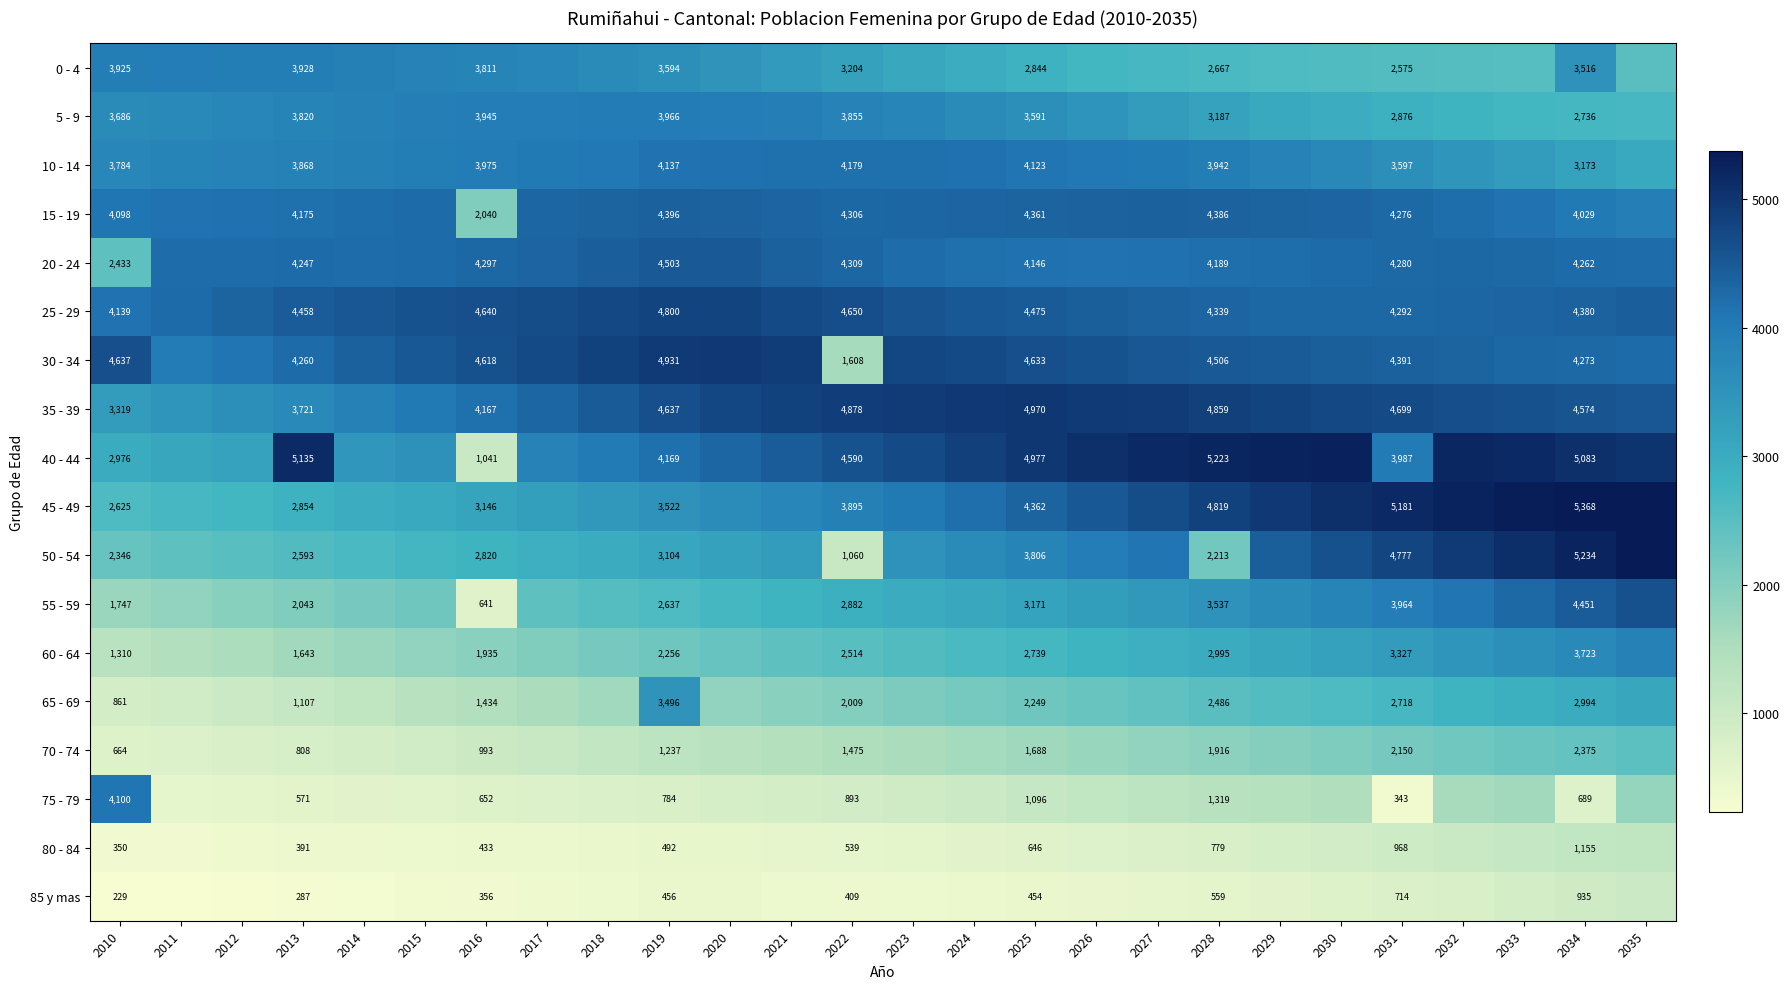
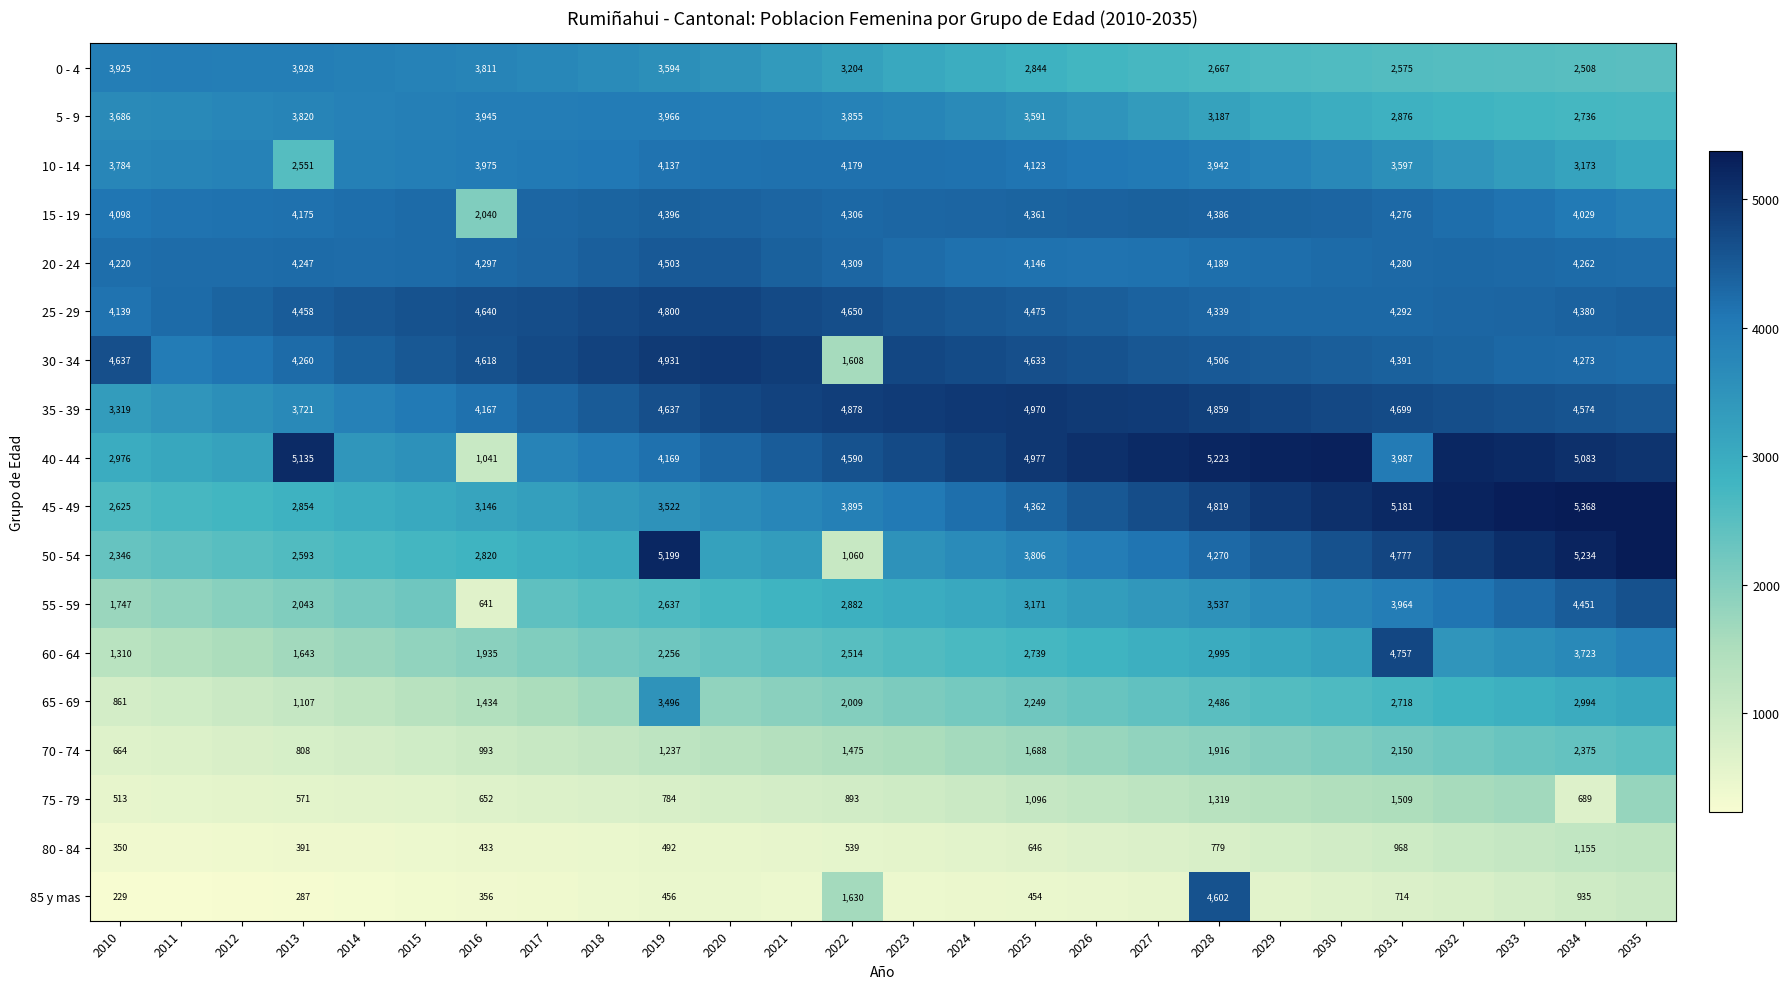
  {
    "0 - 4": {
      "2010": "3,925",
      "2013": "3,928",
      "2016": "3,811",
      "2019": "3,594",
      "2022": "3,204",
      "2025": "2,844",
      "2028": "2,667",
      "2031": "2,575",
-     "2034": "3,516"
+     "2034": "2,508"
    },
    "5 - 9": {
      "2010": "3,686",
      "2013": "3,820",
      "2016": "3,945",
      "2019": "3,966",
      "2022": "3,855",
      "2025": "3,591",
      "2028": "3,187",
      "2031": "2,876",
      "2034": "2,736"
    },
    "10 - 14": {
      "2010": "3,784",
-     "2013": "3,868",
+     "2013": "2,551",
      "2016": "3,975",
      "2019": "4,137",
      "2022": "4,179",
      "2025": "4,123",
      "2028": "3,942",
      "2031": "3,597",
      "2034": "3,173"
    },
    "15 - 19": {
      "2010": "4,098",
      "2013": "4,175",
      "2016": "2,040",
      "2019": "4,396",
      "2022": "4,306",
      "2025": "4,361",
      "2028": "4,386",
      "2031": "4,276",
      "2034": "4,029"
    },
    "20 - 24": {
-     "2010": "2,433",
+     "2010": "4,220",
      "2013": "4,247",
      "2016": "4,297",
      "2019": "4,503",
      "2022": "4,309",
      "2025": "4,146",
      "2028": "4,189",
      "2031": "4,280",
      "2034": "4,262"
    },
    "25 - 29": {
      "2010": "4,139",
      "2013": "4,458",
      "2016": "4,640",
      "2019": "4,800",
      "2022": "4,650",
      "2025": "4,475",
      "2028": "4,339",
      "2031": "4,292",
      "2034": "4,380"
    },
    "30 - 34": {
      "2010": "4,637",
      "2013": "4,260",
      "2016": "4,618",
      "2019": "4,931",
      "2022": "1,608",
      "2025": "4,633",
      "2028": "4,506",
      "2031": "4,391",
      "2034": "4,273"
    },
    "35 - 39": {
      "2010": "3,319",
      "2013": "3,721",
      "2016": "4,167",
      "2019": "4,637",
      "2022": "4,878",
      "2025": "4,970",
      "2028": "4,859",
      "2031": "4,699",
      "2034": "4,574"
    },
    "40 - 44": {
      "2010": "2,976",
      "2013": "5,135",
      "2016": "1,041",
      "2019": "4,169",
      "2022": "4,590",
      "2025": "4,977",
      "2028": "5,223",
      "2031": "3,987",
      "2034": "5,083"
    },
    "45 - 49": {
      "2010": "2,625",
      "2013": "2,854",
      "2016": "3,146",
      "2019": "3,522",
      "2022": "3,895",
      "2025": "4,362",
      "2028": "4,819",
      "2031": "5,181",
      "2034": "5,368"
    },
    "50 - 54": {
      "2010": "2,346",
      "2013": "2,593",
      "2016": "2,820",
-     "2019": "3,104",
+     "2019": "5,199",
      "2022": "1,060",
      "2025": "3,806",
-     "2028": "2,213",
+     "2028": "4,270",
      "2031": "4,777",
      "2034": "5,234"
    },
    "55 - 59": {
      "2010": "1,747",
      "2013": "2,043",
      "2016": "641",
      "2019": "2,637",
      "2022": "2,882",
      "2025": "3,171",
      "2028": "3,537",
      "2031": "3,964",
      "2034": "4,451"
    },
    "60 - 64": {
      "2010": "1,310",
      "2013": "1,643",
      "2016": "1,935",
      "2019": "2,256",
      "2022": "2,514",
      "2025": "2,739",
      "2028": "2,995",
-     "2031": "3,327",
+     "2031": "4,757",
      "2034": "3,723"
    },
    "65 - 69": {
      "2010": "861",
      "2013": "1,107",
      "2016": "1,434",
      "2019": "3,496",
      "2022": "2,009",
      "2025": "2,249",
      "2028": "2,486",
      "2031": "2,718",
      "2034": "2,994"
    },
    "70 - 74": {
      "2010": "664",
      "2013": "808",
      "2016": "993",
      "2019": "1,237",
      "2022": "1,475",
      "2025": "1,688",
      "2028": "1,916",
      "2031": "2,150",
      "2034": "2,375"
    },
    "75 - 79": {
-     "2010": "4,100",
+     "2010": "513",
      "2013": "571",
      "2016": "652",
      "2019": "784",
      "2022": "893",
      "2025": "1,096",
      "2028": "1,319",
-     "2031": "343",
+     "2031": "1,509",
      "2034": "689"
    },
    "80 - 84": {
      "2010": "350",
      "2013": "391",
      "2016": "433",
      "2019": "492",
      "2022": "539",
      "2025": "646",
      "2028": "779",
      "2031": "968",
      "2034": "1,155"
    },
    "85 y mas": {
      "2010": "229",
      "2013": "287",
      "2016": "356",
      "2019": "456",
-     "2022": "409",
+     "2022": "1,630",
      "2025": "454",
-     "2028": "559",
+     "2028": "4,602",
      "2031": "714",
      "2034": "935"
    }
  }
